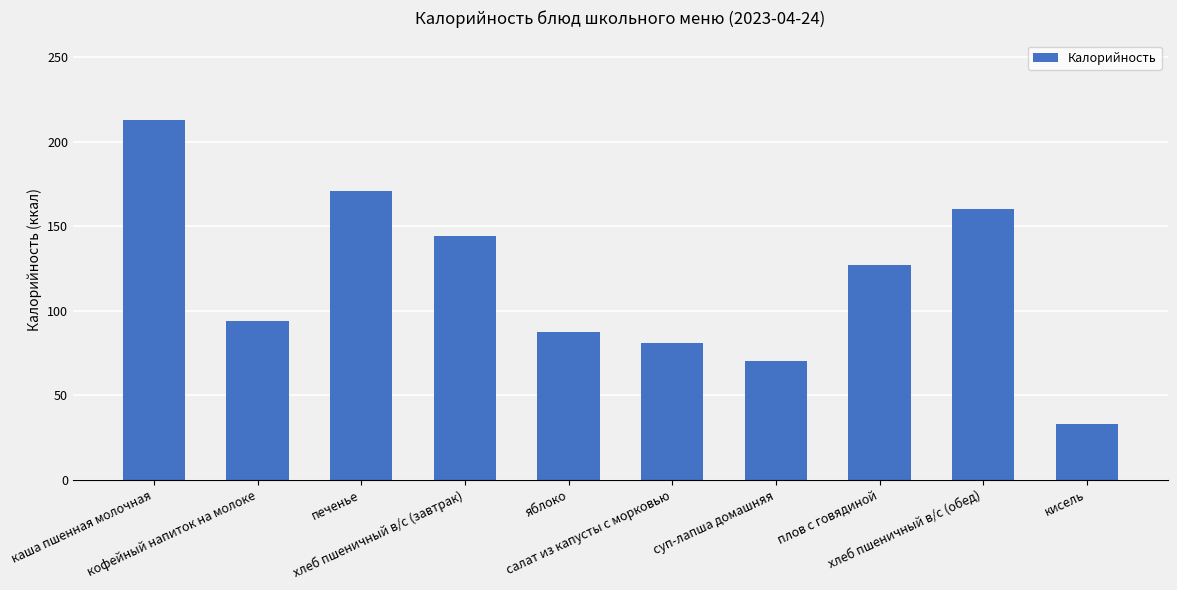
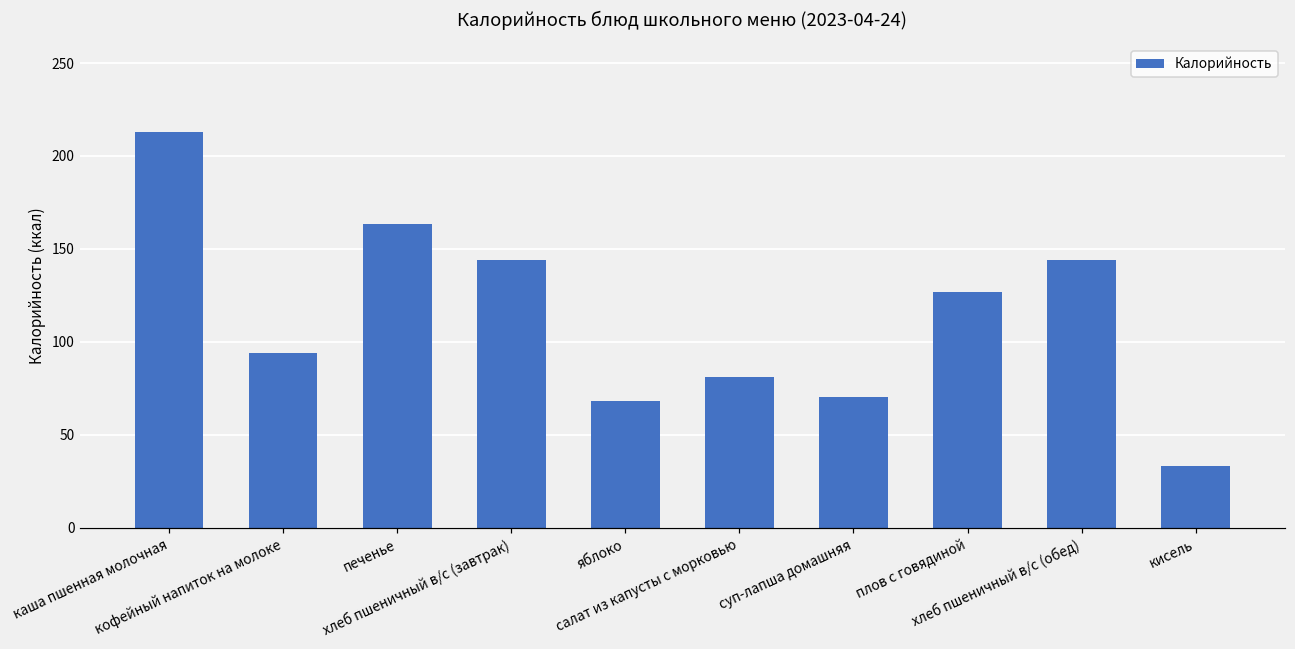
  {
    "каша пшенная молочная": 213,
    "кофейный напиток на молоке": 94,
-   "печенье": 171,
+   "печенье": 163,
    "хлеб пшеничный в/с (завтрак)": 144,
-   "яблоко": 87,
+   "яблоко": 68,
    "салат из капусты с морковью": 81,
    "суп-лапша домашняя": 70,
    "плов с говядиной": 127,
-   "хлеб пшеничный в/с (обед)": 160,
+   "хлеб пшеничный в/с (обед)": 144,
    "кисель": 33
  }
